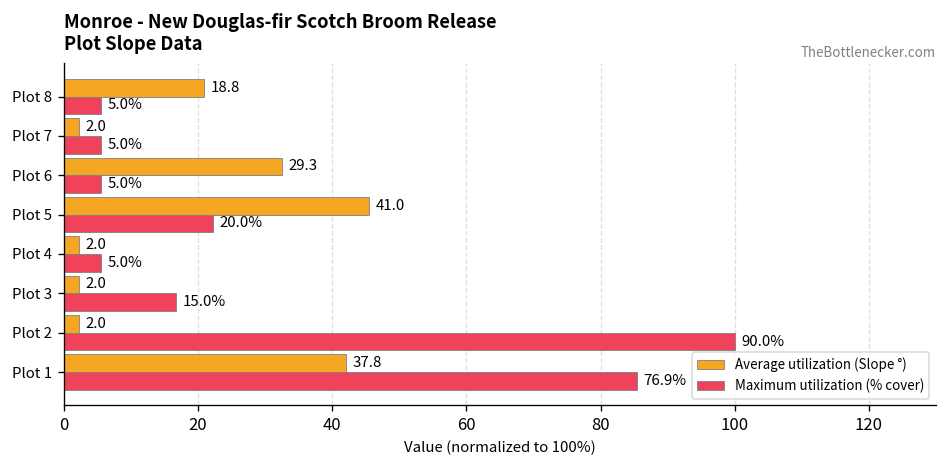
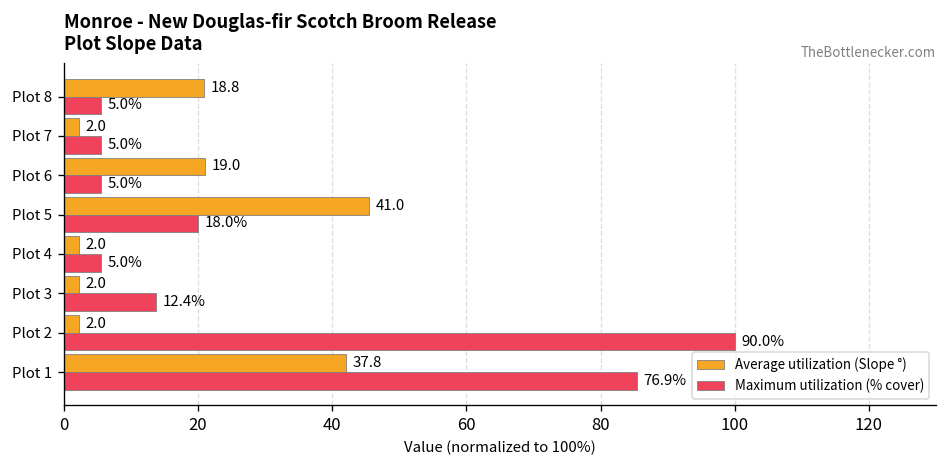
  {
    "Average utilization (Slope °)": {
-     "Plot 6": "29.3"
+     "Plot 6": "19.0"
    },
    "Maximum utilization (% cover)": {
-     "Plot 5": "20.0%",
-     "Plot 3": "15.0%"
+     "Plot 5": "18.0%",
+     "Plot 3": "12.4%"
    }
  }
